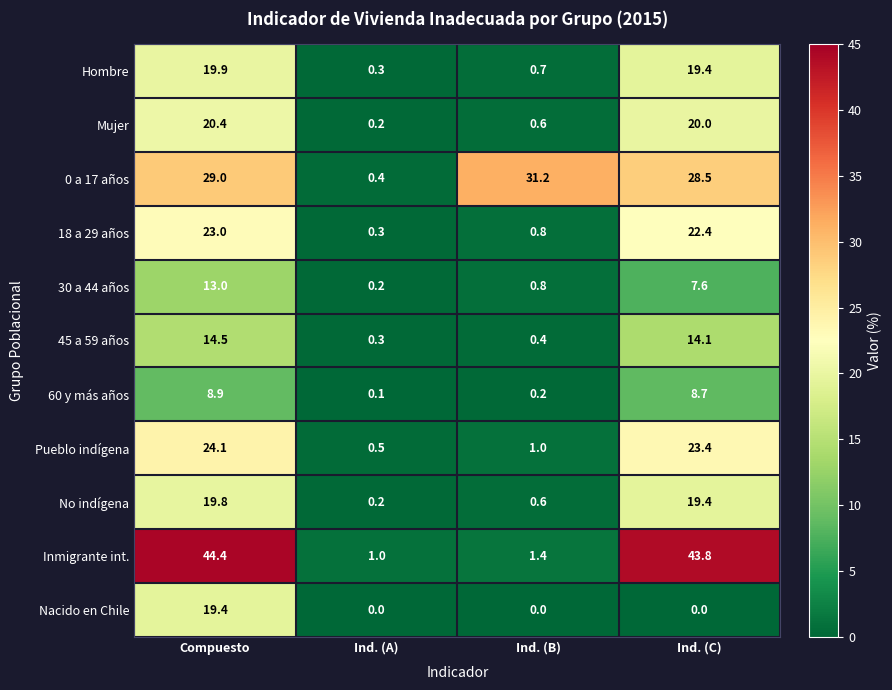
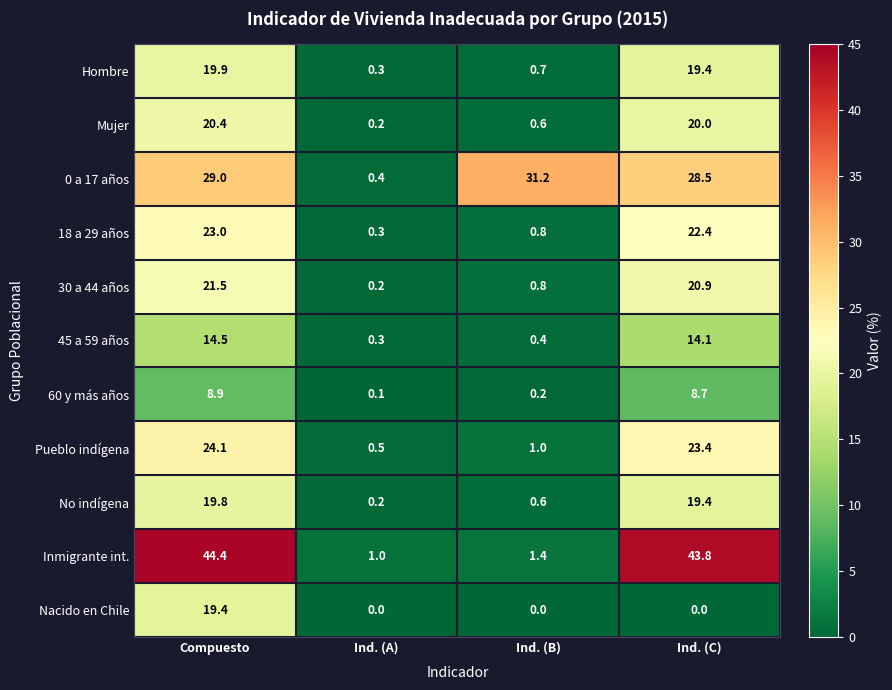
  {
    "Hombre": {
      "Compuesto": 19.9,
      "Ind. (A)": 0.3,
      "Ind. (B)": 0.7,
      "Ind. (C)": 19.4
    },
    "Mujer": {
      "Compuesto": 20.4,
      "Ind. (A)": 0.2,
      "Ind. (B)": 0.6,
      "Ind. (C)": 20.0
    },
    "0 a 17 años": {
      "Compuesto": 29.0,
      "Ind. (A)": 0.4,
      "Ind. (B)": 31.2,
      "Ind. (C)": 28.5
    },
    "18 a 29 años": {
      "Compuesto": 23.0,
      "Ind. (A)": 0.3,
      "Ind. (B)": 0.8,
      "Ind. (C)": 22.4
    },
    "30 a 44 años": {
-     "Compuesto": 13.0,
+     "Compuesto": 21.5,
      "Ind. (A)": 0.2,
      "Ind. (B)": 0.8,
-     "Ind. (C)": 7.6
+     "Ind. (C)": 20.9
    },
    "45 a 59 años": {
      "Compuesto": 14.5,
      "Ind. (A)": 0.3,
      "Ind. (B)": 0.4,
      "Ind. (C)": 14.1
    },
    "60 y más años": {
      "Compuesto": 8.9,
      "Ind. (A)": 0.1,
      "Ind. (B)": 0.2,
      "Ind. (C)": 8.7
    },
    "Pueblo indígena": {
      "Compuesto": 24.1,
      "Ind. (A)": 0.5,
      "Ind. (B)": 1.0,
      "Ind. (C)": 23.4
    },
    "No indígena": {
      "Compuesto": 19.8,
      "Ind. (A)": 0.2,
      "Ind. (B)": 0.6,
      "Ind. (C)": 19.4
    },
    "Inmigrante int.": {
      "Compuesto": 44.4,
      "Ind. (A)": 1.0,
      "Ind. (B)": 1.4,
      "Ind. (C)": 43.8
    },
    "Nacido en Chile": {
      "Compuesto": 19.4,
      "Ind. (A)": 0.0,
      "Ind. (B)": 0.0,
      "Ind. (C)": 0.0
    }
  }
